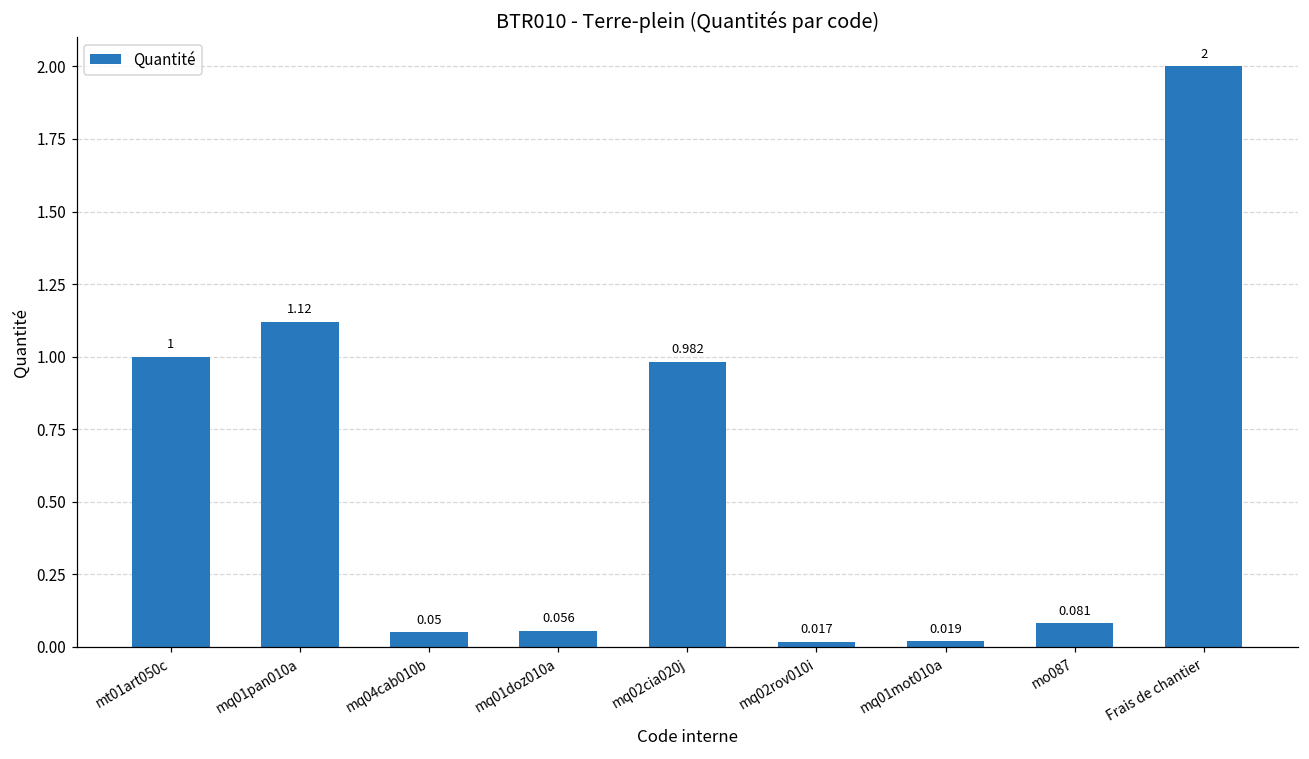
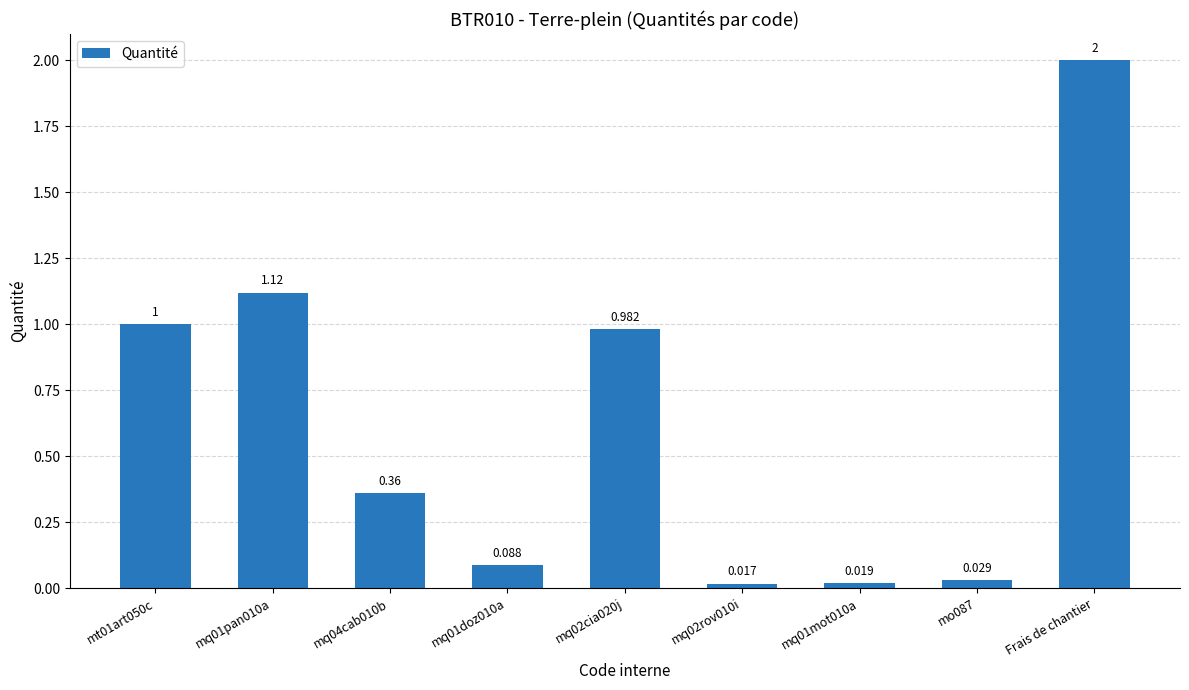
  {
    "mt01art050c": 1,
    "mq01pan010a": 1.12,
-   "mq04cab010b": 0.05,
-   "mq01doz010a": 0.056,
+   "mq04cab010b": 0.36,
+   "mq01doz010a": 0.088,
    "mq02cia020j": 0.982,
    "mq02rov010i": 0.017,
    "mq01mot010a": 0.019,
-   "mo087": 0.081,
+   "mo087": 0.029,
    "Frais de chantier": 2
  }
